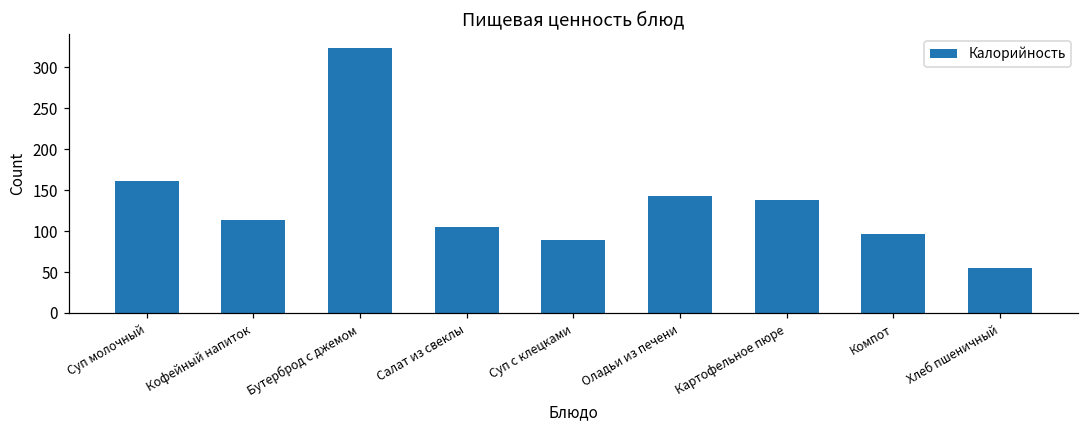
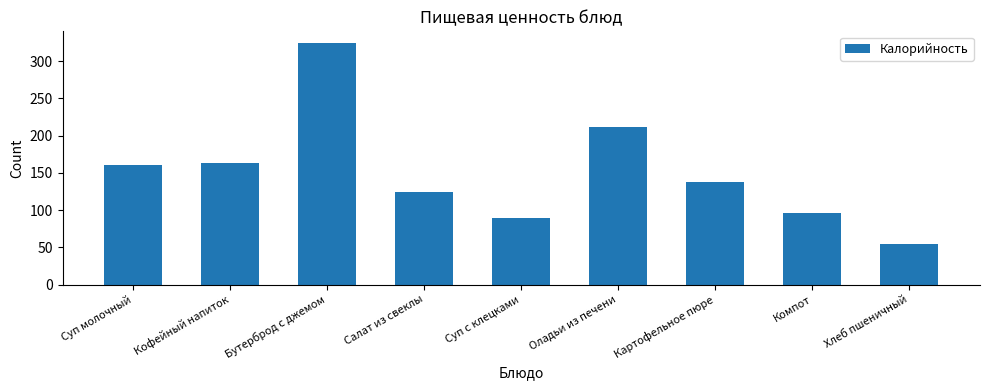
  {
    "Суп молочный": 160,
-   "Кофейный напиток": 110,
+   "Кофейный напиток": 160,
    "Бутерброд с джемом": 320,
-   "Салат из свеклы": 110,
+   "Салат из свеклы": 120,
    "Суп с клецками": 90,
-   "Оладьи из печени": 140,
+   "Оладьи из печени": 210,
    "Картофельное пюре": 140,
    "Компот": 100,
    "Хлеб пшеничный": 50
  }
